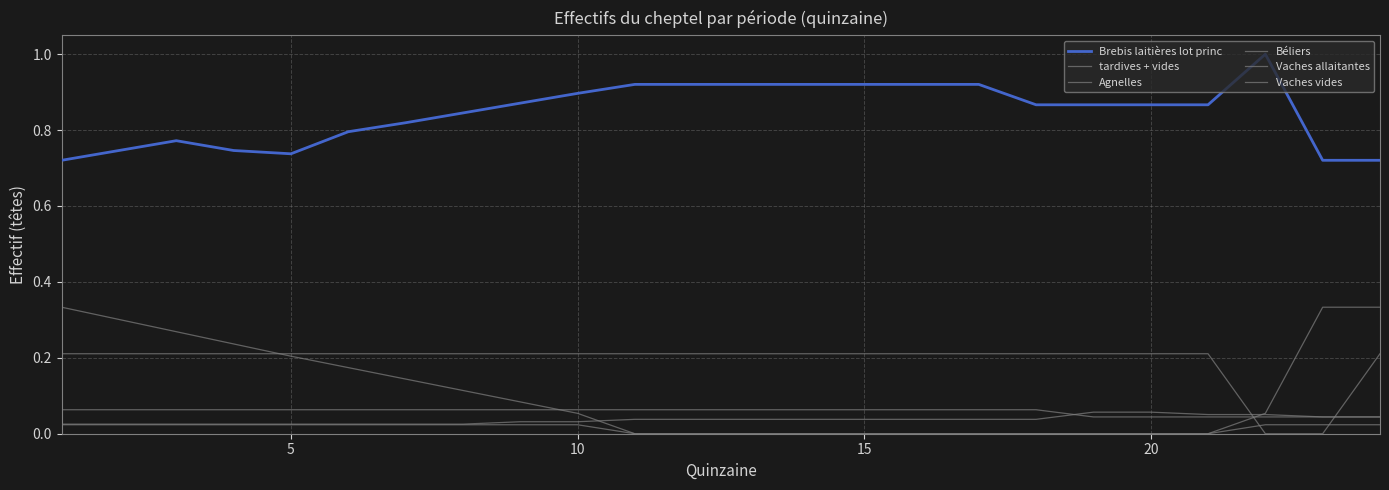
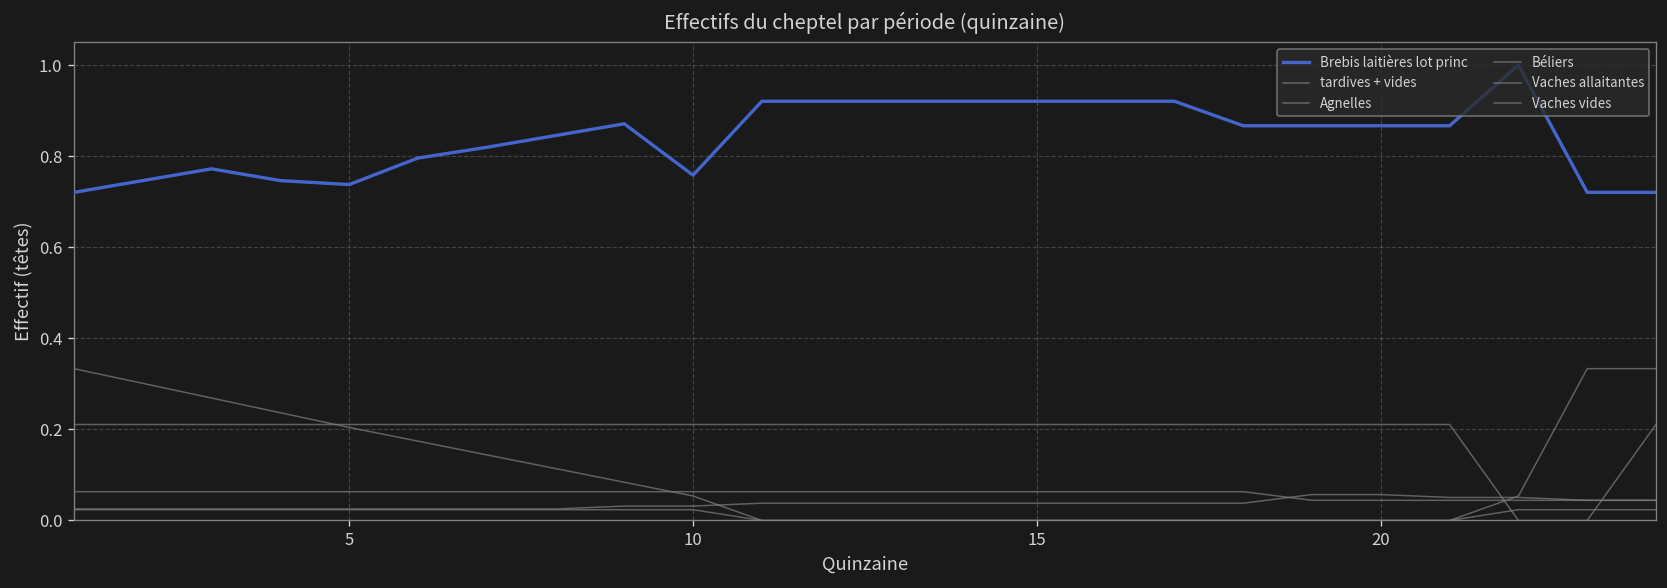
  {
    "Brebis laitières lot princ": {
      "5": 0.74,
-     "10": 0.90,
+     "10": 0.76,
      "15": 0.92,
      "20": 0.87
    }
  }
